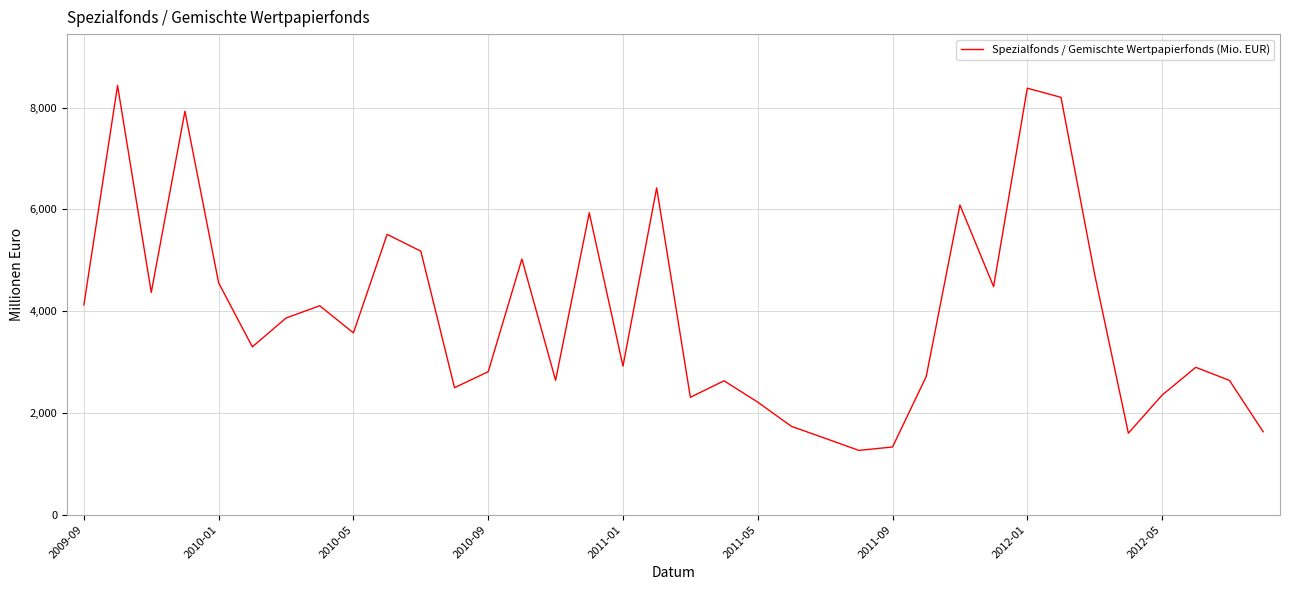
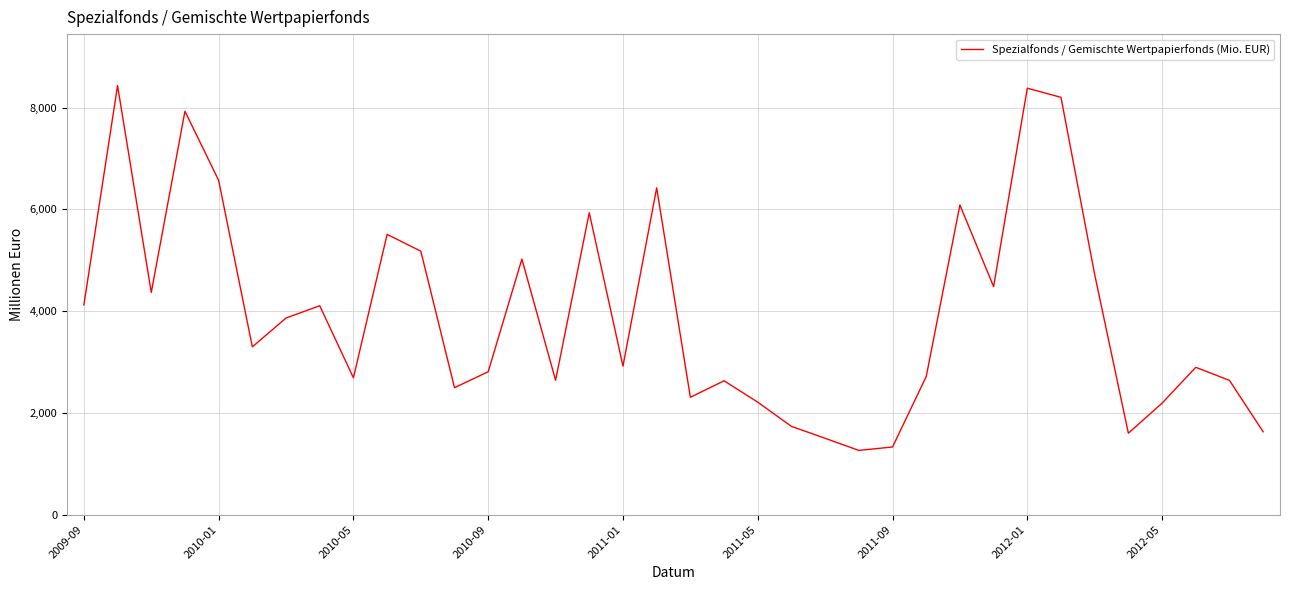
  {
    "2009-09": "4,100",
-   "2010-01": "4,600",
-   "2010-05": "3,600",
+   "2010-01": "6,600",
+   "2010-05": "2,700",
    "2010-09": "2,800",
    "2011-01": "2,900",
    "2011-05": "2,200",
    "2011-09": "1,300",
    "2012-01": "8,400",
-   "2012-05": "2,300"
+   "2012-05": "2,200"
  }
